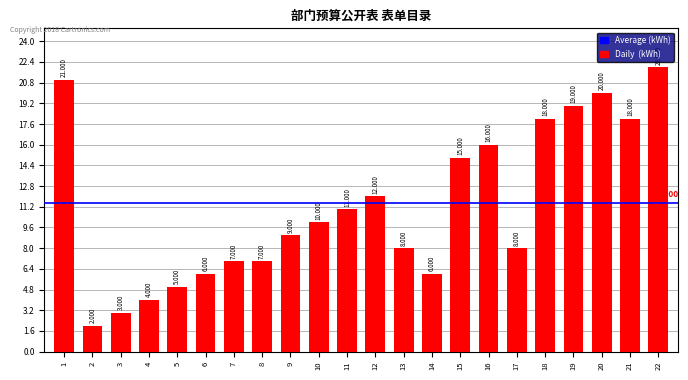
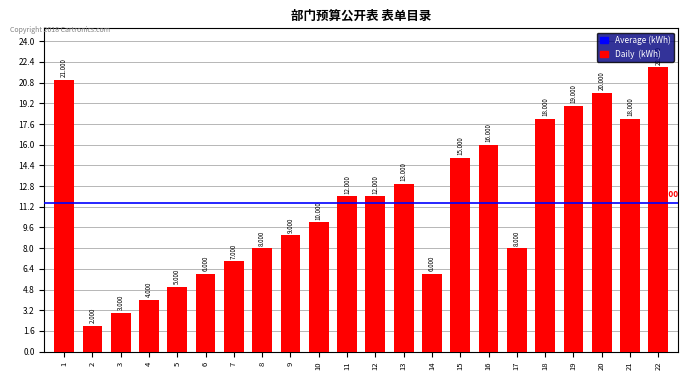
  {
    "1": 21.000,
    "2": 2.000,
    "3": 3.000,
    "4": 4.000,
    "5": 5.000,
    "6": 6.000,
    "7": 7.000,
-   "8": 7.000,
+   "8": 8.000,
    "9": 9.000,
    "10": 10.000,
-   "11": 11.000,
+   "11": 12.000,
    "12": 12.000,
-   "13": 8.000,
+   "13": 13.000,
    "14": 6.000,
    "15": 15.000,
    "16": 16.000,
    "17": 8.000,
    "18": 18.000,
    "19": 19.000,
    "20": 20.000,
    "21": 18.000
  }
